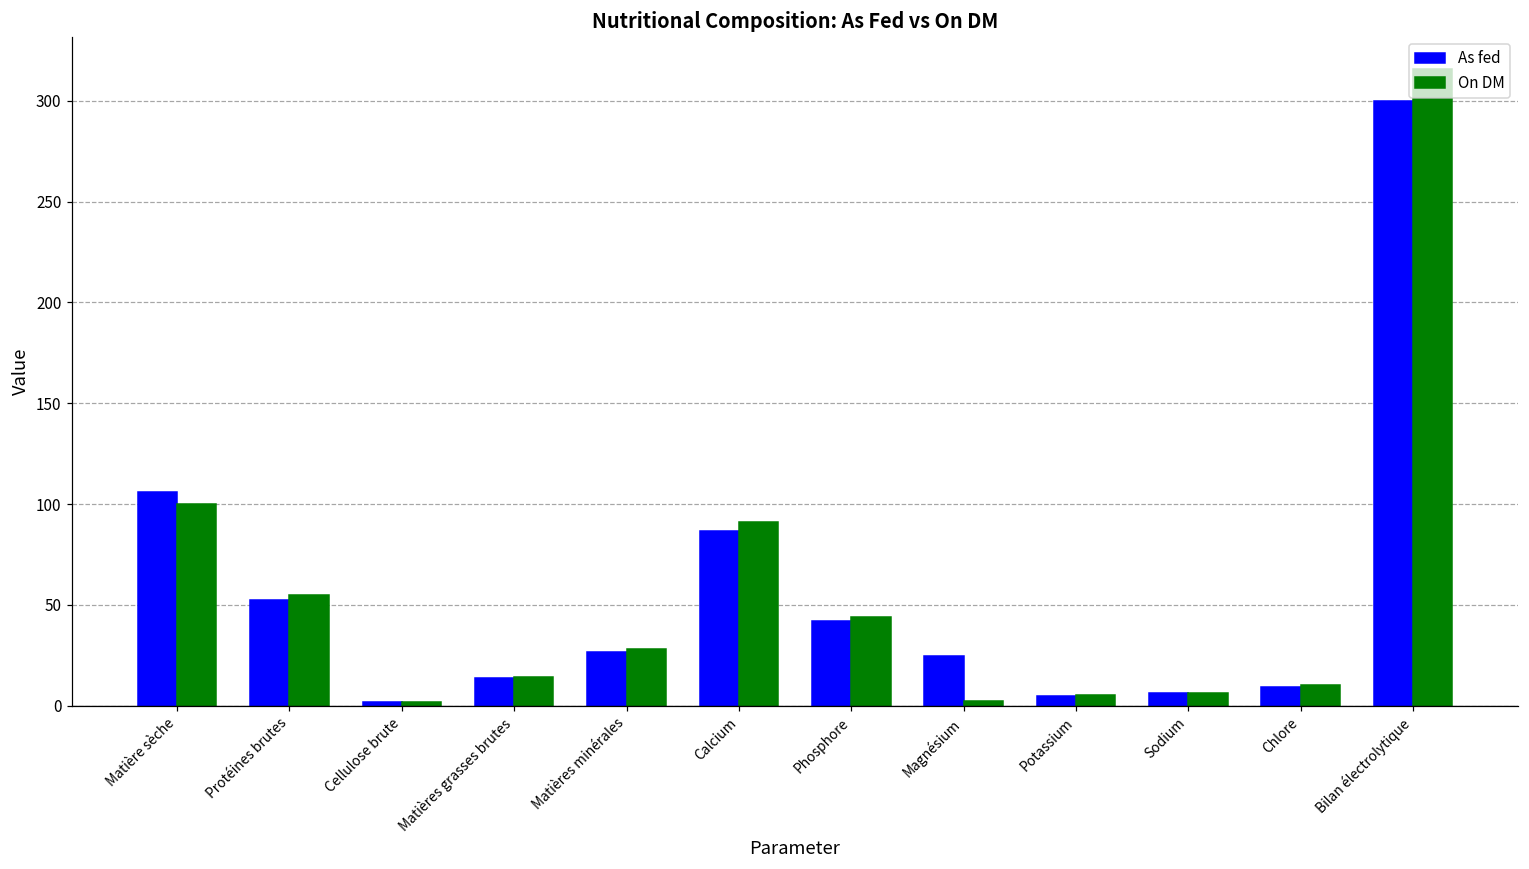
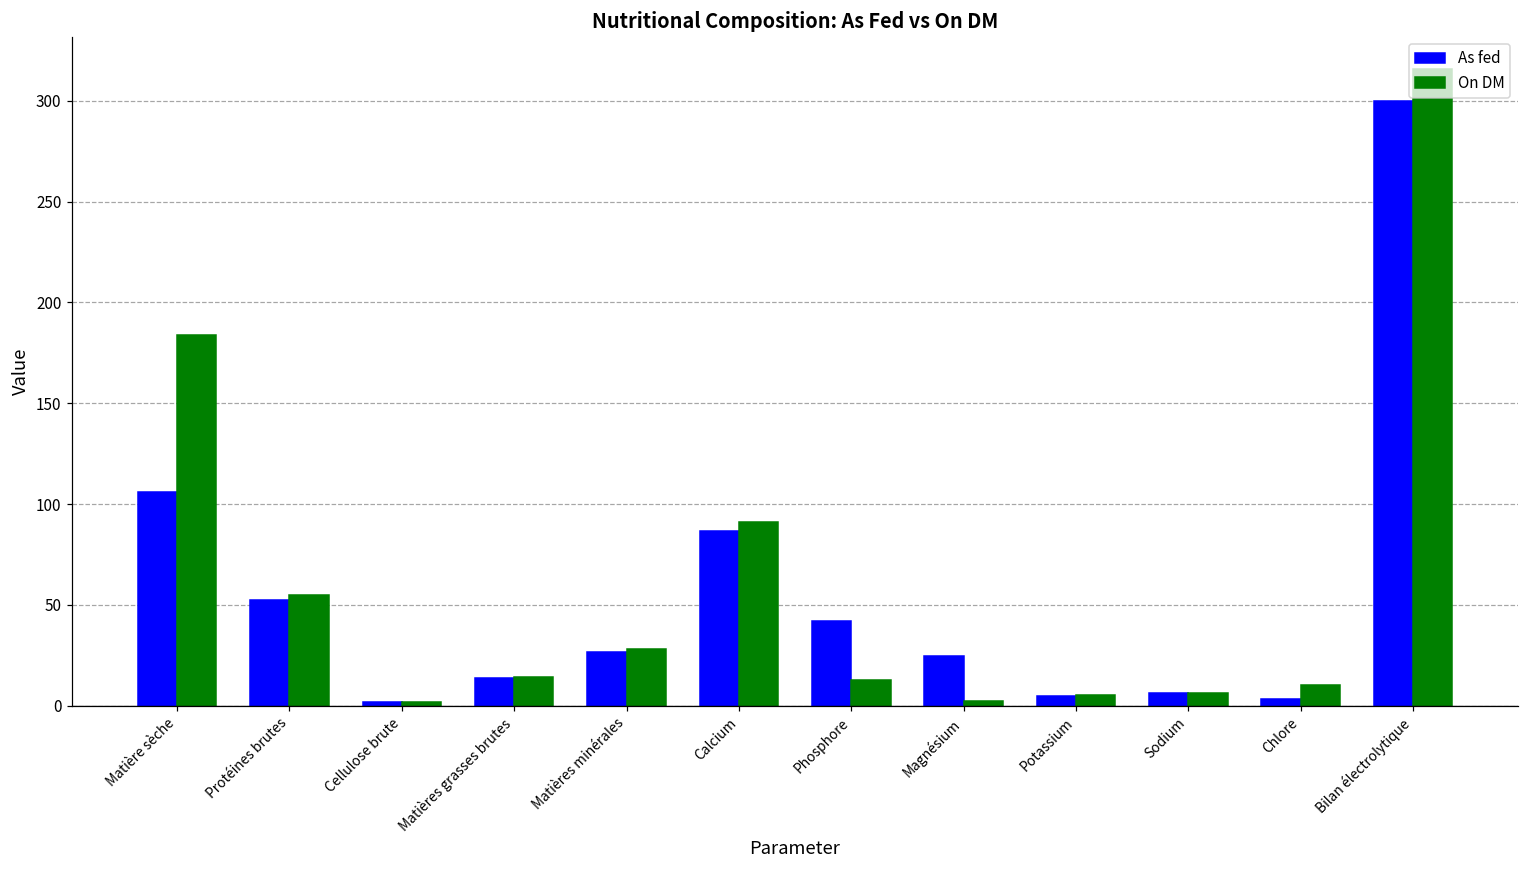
  {
    "As fed": {
      "Matière sèche": 106,
      "Protéines brutes": 52,
      "Cellulose brute": 2,
      "Matières grasses brutes": 14,
      "Matières minérales": 27,
      "Calcium": 87,
      "Phosphore": 42,
      "Magnésium": 24,
      "Potassium": 5,
      "Sodium": 6,
-     "Chlore": 9,
+     "Chlore": 3,
      "Bilan électrolytique": 300
    },
    "On DM": {
-     "Matière sèche": 100,
+     "Matière sèche": 184,
      "Protéines brutes": 55,
      "Cellulose brute": 2,
      "Matières grasses brutes": 14,
      "Matières minérales": 28,
      "Calcium": 91,
-     "Phosphore": 44,
+     "Phosphore": 13,
      "Magnésium": 2,
      "Potassium": 5,
      "Sodium": 6,
      "Chlore": 10
    }
  }
